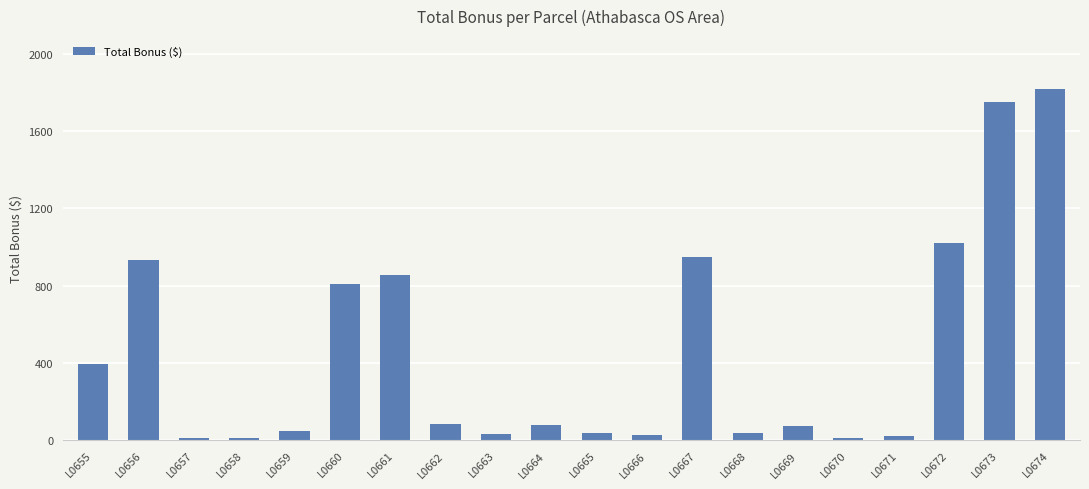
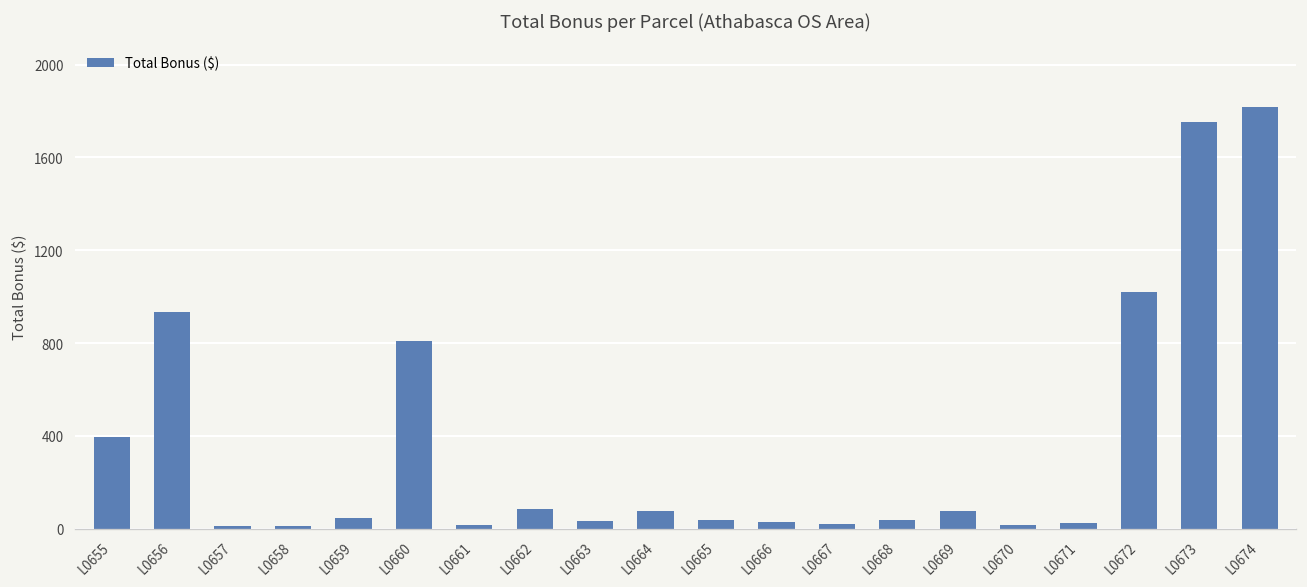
  {
    "L0655": 390,
    "L0656": 930,
    "L0659": 50,
    "L0660": 810,
-   "L0661": 860,
+   "L0661": 10,
    "L0662": 80,
    "L0663": 30,
    "L0664": 80,
    "L0665": 40,
    "L0666": 30,
-   "L0667": 950,
+   "L0667": 20,
    "L0668": 40,
    "L0669": 70,
    "L0670": 10,
    "L0671": 20,
    "L0672": 1020,
    "L0673": 1750,
    "L0674": 1820
  }
